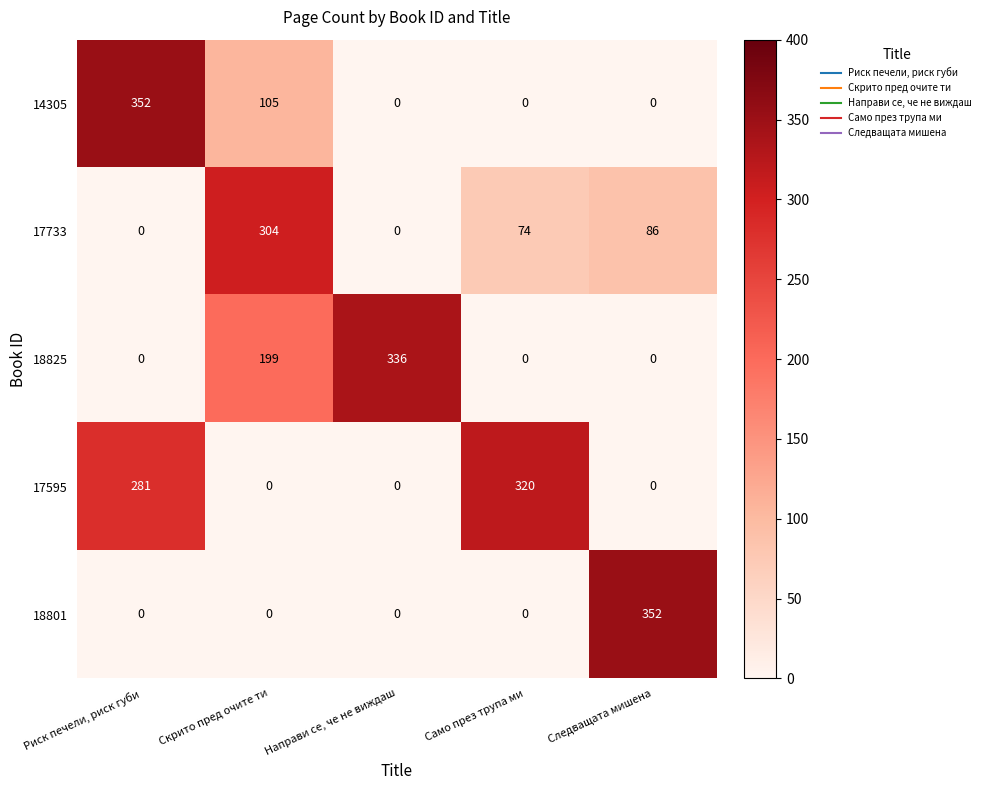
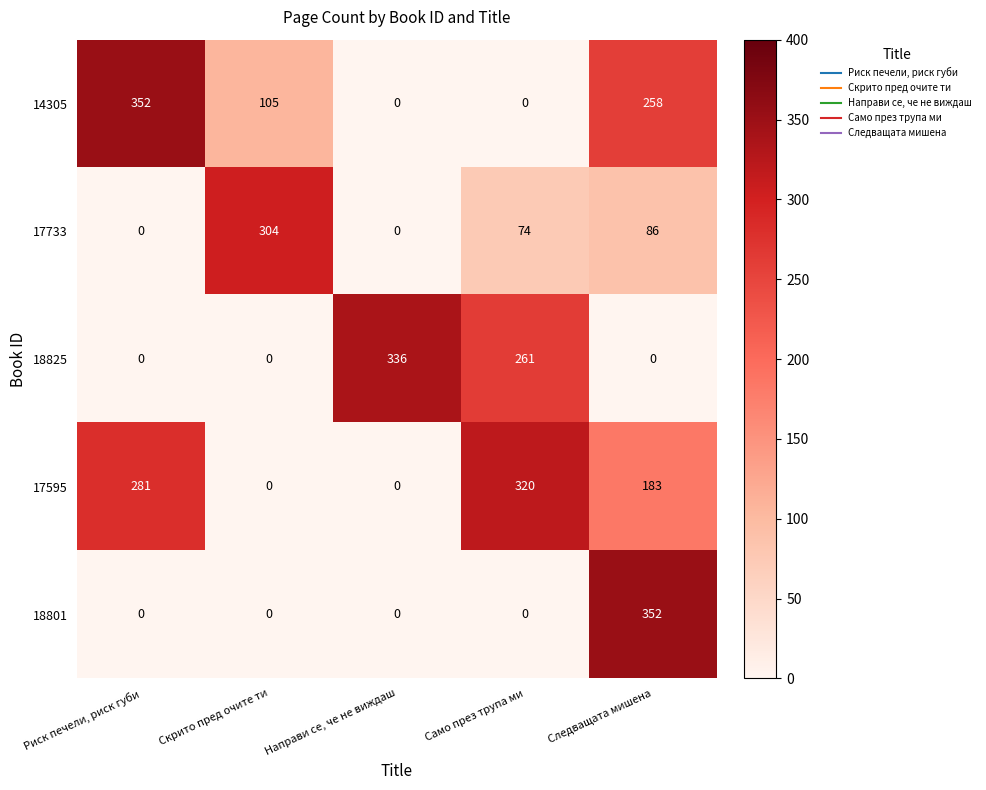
  {
    "14305": {
      "Риск печели, риск губи": 352,
      "Скрито пред очите ти": 105,
      "Направи се, че не виждаш": 0,
      "Само през трупа ми": 0,
-     "Следващата мишена": 0
+     "Следващата мишена": 258
    },
    "17733": {
      "Риск печели, риск губи": 0,
      "Скрито пред очите ти": 304,
      "Направи се, че не виждаш": 0,
      "Само през трупа ми": 74,
      "Следващата мишена": 86
    },
    "18825": {
      "Риск печели, риск губи": 0,
-     "Скрито пред очите ти": 199,
+     "Скрито пред очите ти": 0,
      "Направи се, че не виждаш": 336,
-     "Само през трупа ми": 0,
+     "Само през трупа ми": 261,
      "Следващата мишена": 0
    },
    "17595": {
      "Риск печели, риск губи": 281,
      "Скрито пред очите ти": 0,
      "Направи се, че не виждаш": 0,
      "Само през трупа ми": 320,
-     "Следващата мишена": 0
+     "Следващата мишена": 183
    },
    "18801": {
      "Риск печели, риск губи": 0,
      "Скрито пред очите ти": 0,
      "Направи се, че не виждаш": 0,
      "Само през трупа ми": 0,
      "Следващата мишена": 352
    }
  }
